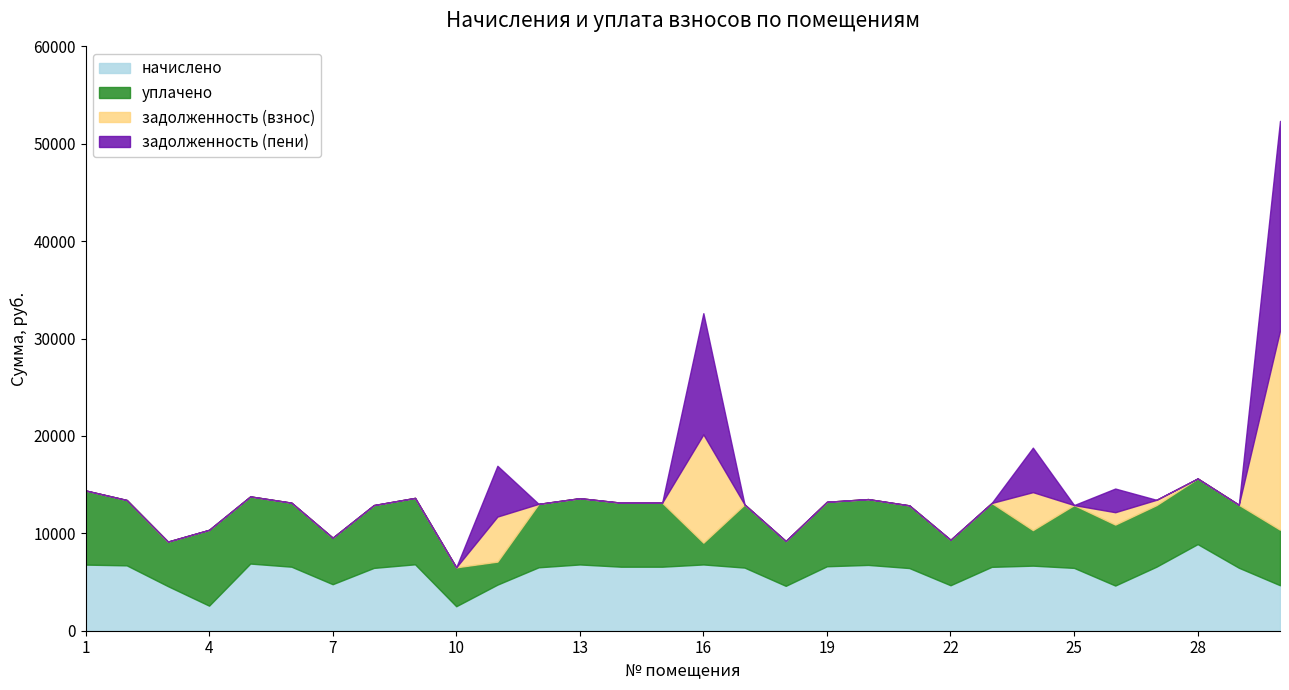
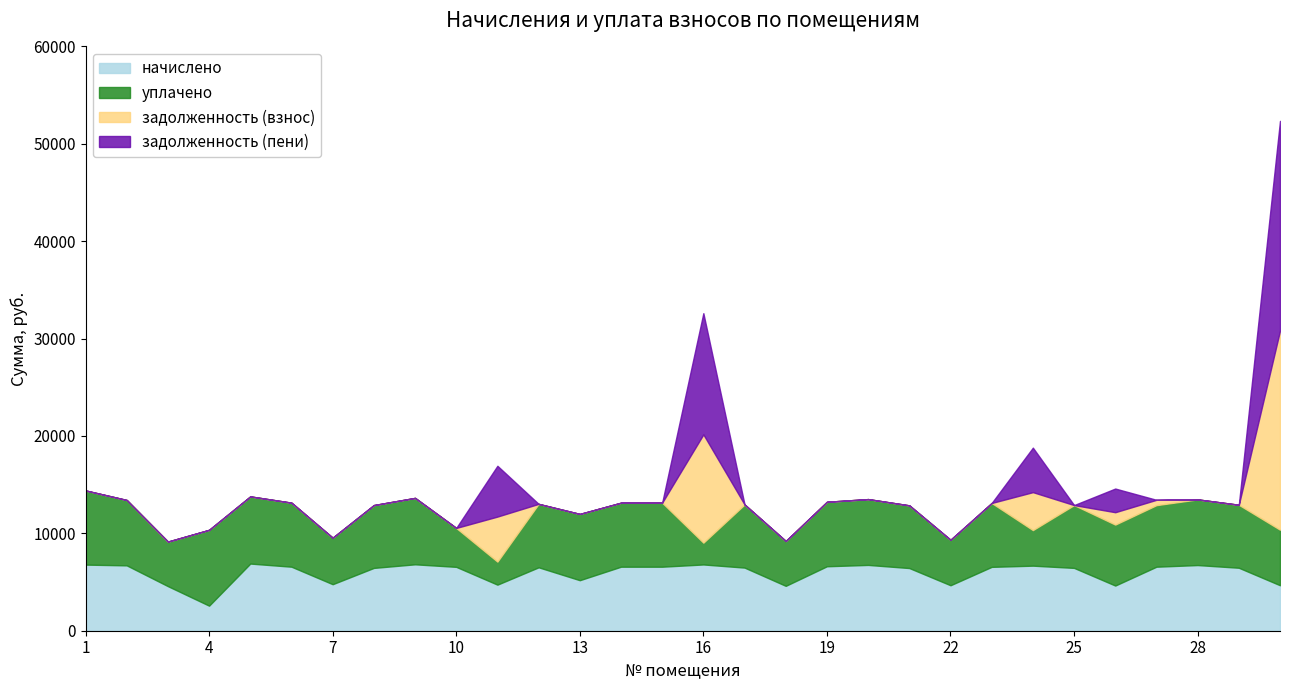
  {
    "начислено": {
      "1": 7000,
      "4": 3000,
      "7": 5000,
-     "10": 3000,
-     "13": 7000,
+     "10": 7000,
+     "13": 5000,
      "16": 7000,
      "19": 7000,
      "22": 5000,
      "25": 6000,
-     "28": 9000
+     "28": 7000
    },
    "уплачено": {
      "16": 2000
    },
    "задолженность (взнос)": {
      "16": 11000
    },
    "задолженность (пени)": {
      "16": 12000
    }
  }
